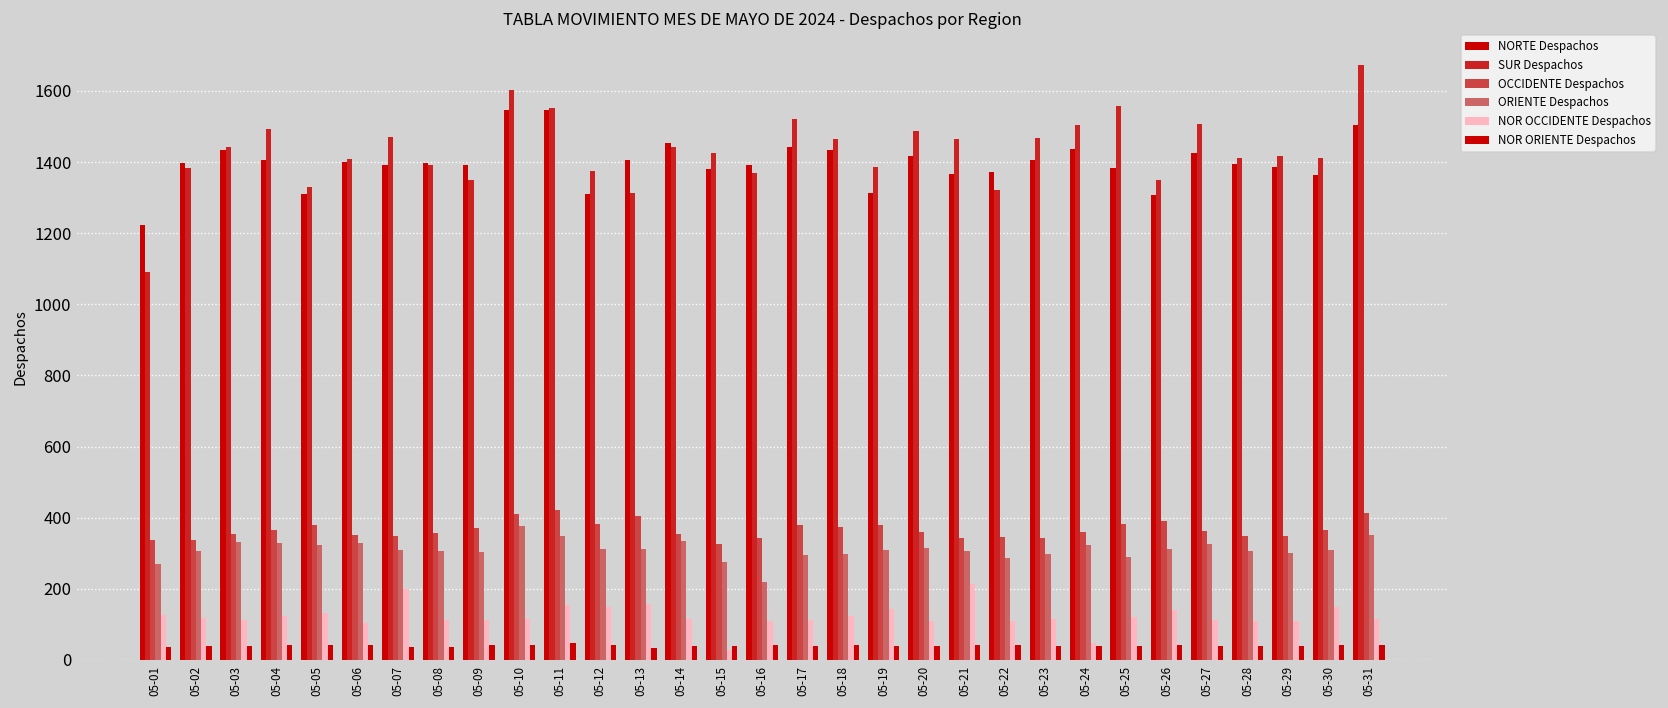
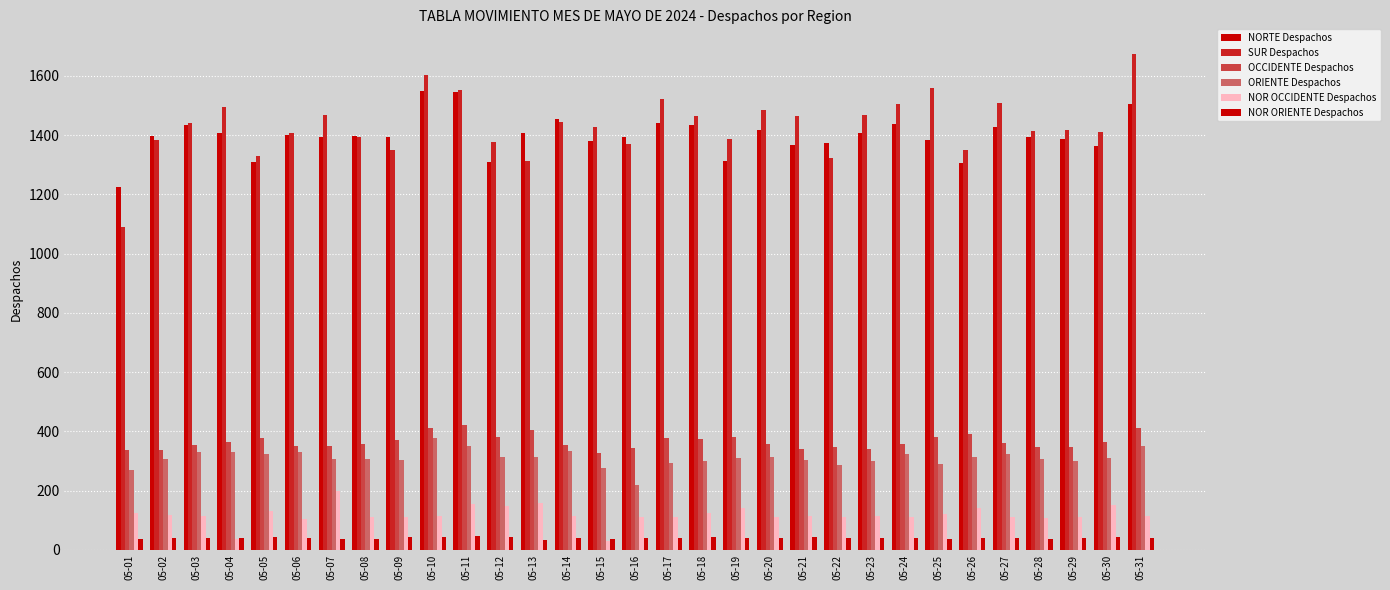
  {
    "NOR OCCIDENTE Despachos": {
      "05-01": 130,
      "05-02": 120,
      "05-03": 110,
-     "05-04": 120,
+     "05-04": 40,
      "05-05": 130,
      "05-06": 100,
      "05-07": 200,
      "05-08": 110,
      "05-09": 110,
      "05-10": 120,
      "05-11": 150,
      "05-12": 150,
      "05-13": 160,
      "05-14": 120,
      "05-15": 30,
      "05-16": 110,
      "05-17": 110,
      "05-18": 120,
      "05-19": 140,
      "05-20": 110,
-     "05-21": 210,
+     "05-21": 110,
      "05-22": 110,
      "05-23": 110,
-     "05-24": 50,
+     "05-24": 110,
      "05-25": 120,
      "05-26": 140,
      "05-27": 110,
      "05-28": 110,
      "05-29": 110,
      "05-30": 150,
      "05-31": 110
    }
  }
